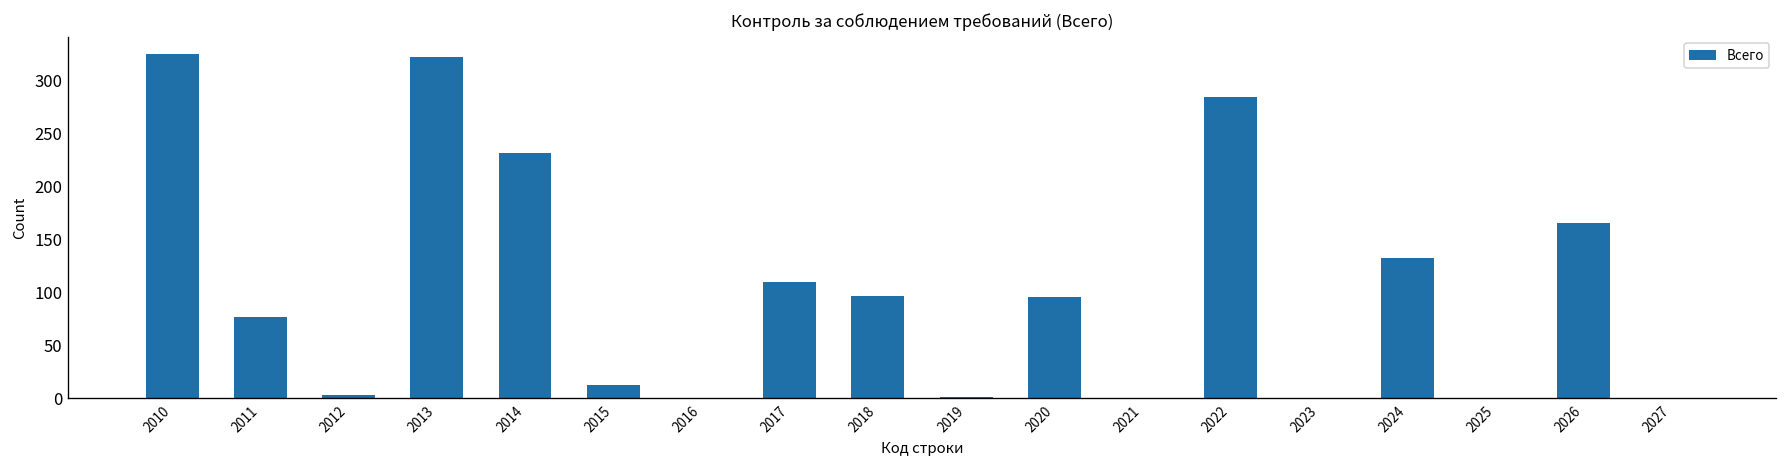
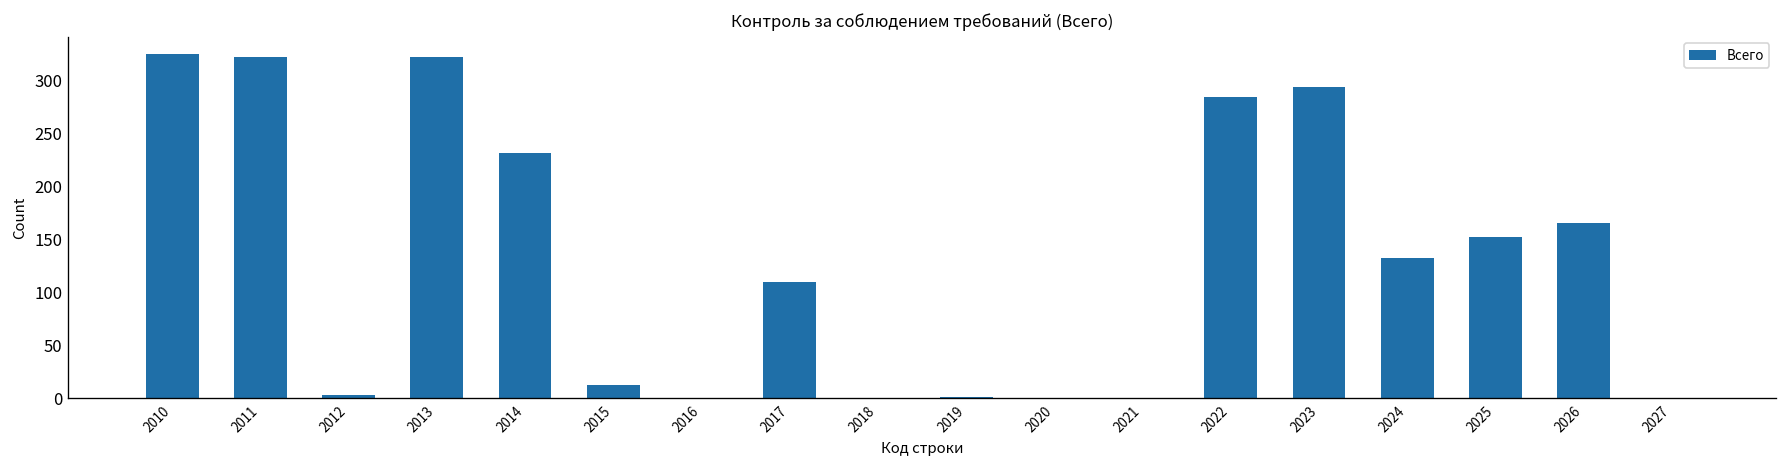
  {
    "2010": 330,
-   "2011": 80,
+   "2011": 320,
    "2012": 0,
    "2013": 320,
    "2014": 230,
    "2015": 10,
    "2016": 0,
    "2017": 110,
-   "2018": 100,
-   "2020": 100,
+   "2018": 0,
+   "2020": 0,
    "2021": 0,
    "2022": 280,
-   "2023": 0,
+   "2023": 290,
    "2024": 130,
-   "2025": 0,
+   "2025": 150,
    "2026": 170,
    "2027": 0
  }
